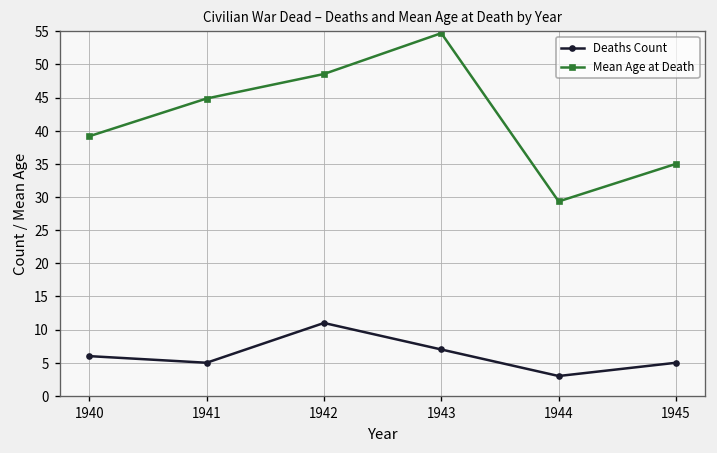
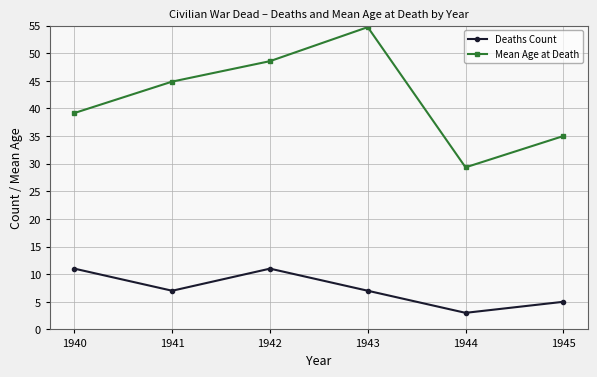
  {
    "Deaths Count": {
-     "1940": 6,
-     "1941": 5,
+     "1940": 11,
+     "1941": 7,
      "1942": 11,
      "1943": 7,
      "1944": 3,
      "1945": 5
    },
    "Mean Age at Death": {
      "1940": 39,
      "1941": 45,
      "1942": 49,
      "1943": 55,
      "1944": 29,
      "1945": 35
    }
  }
